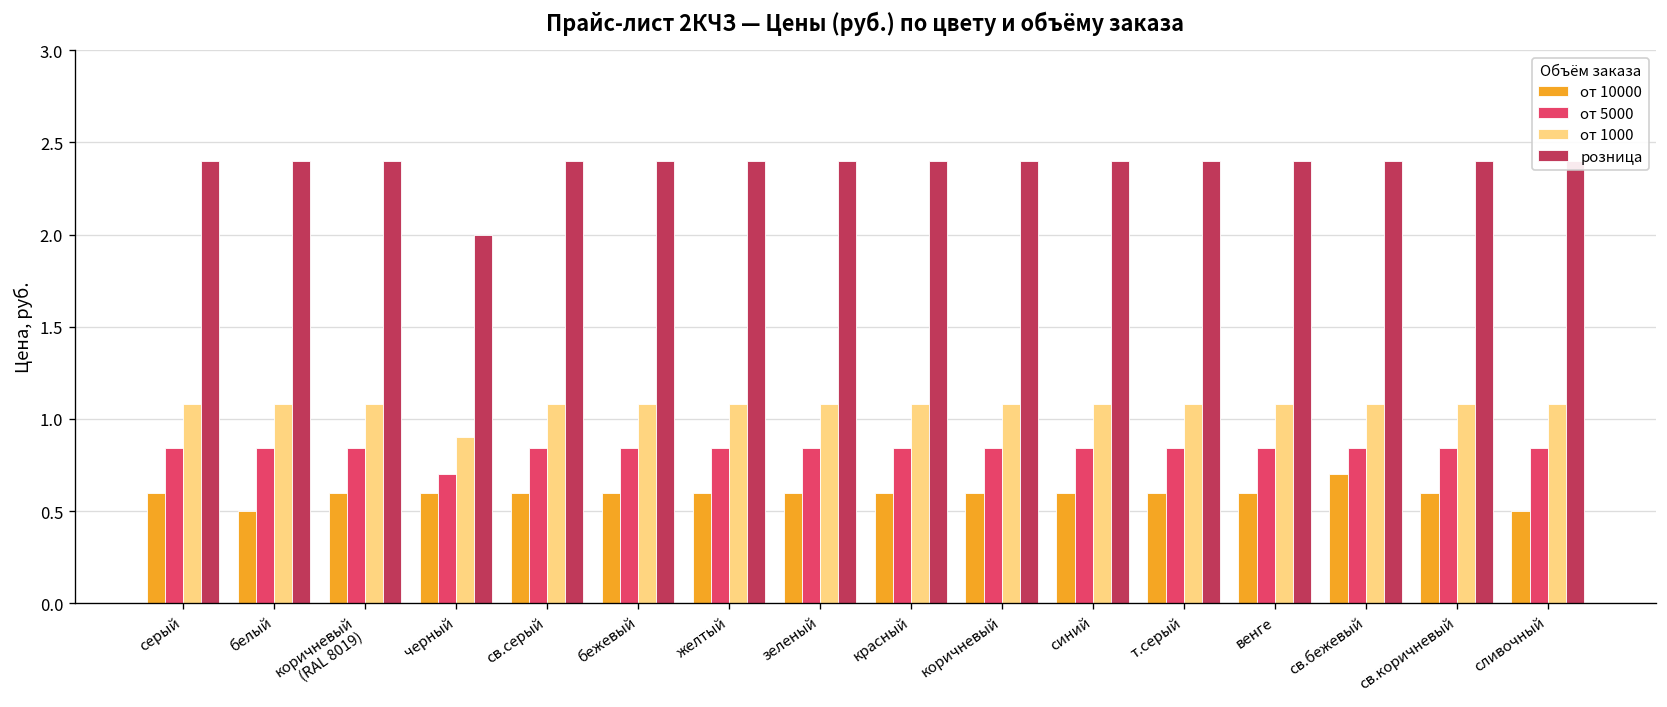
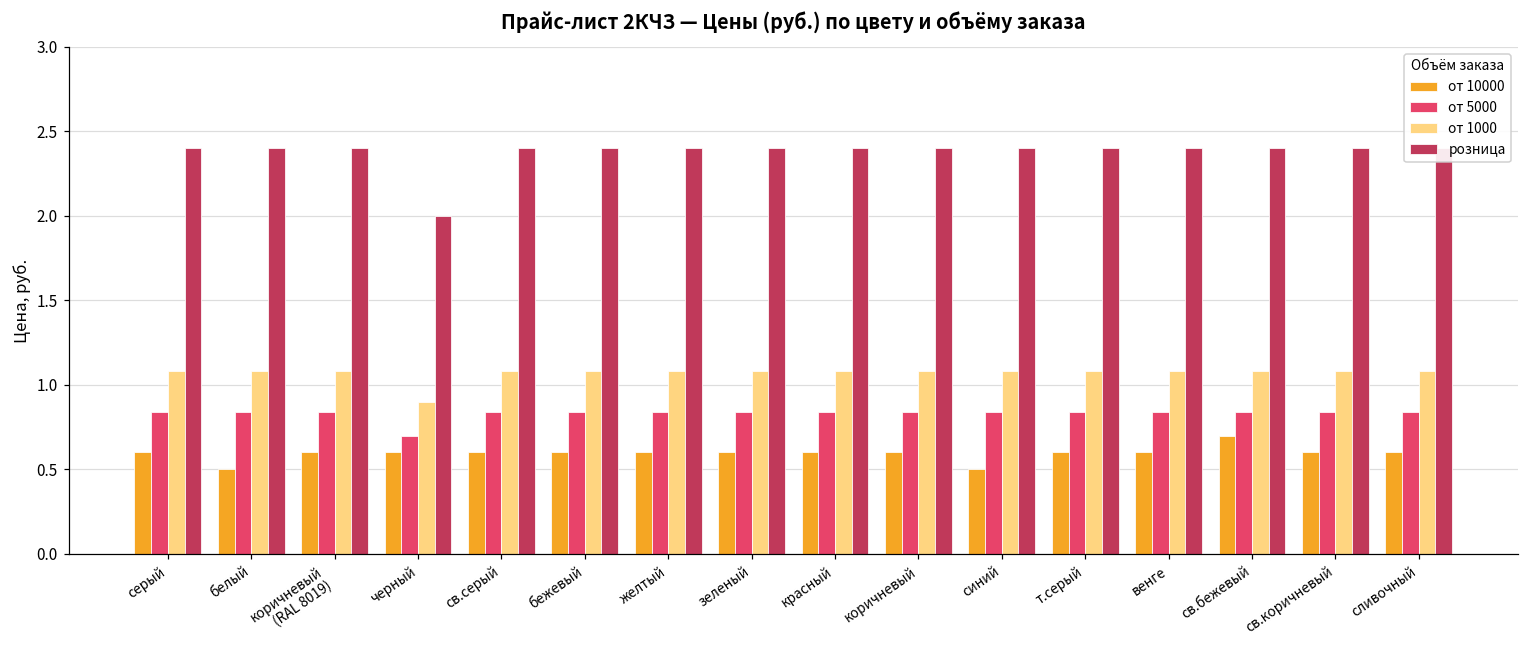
  {
    "от 10000": {
      "серый": 0.6,
      "белый": 0.5,
      "коричневый (RAL 8019)": 0.6,
      "черный": 0.6,
      "св.серый": 0.6,
      "бежевый": 0.6,
      "желтый": 0.6,
      "зеленый": 0.6,
      "красный": 0.6,
      "коричневый": 0.6,
-     "синий": 0.6,
+     "синий": 0.5,
      "т.серый": 0.6,
      "венге": 0.6,
      "св.бежевый": 0.7,
      "св.коричневый": 0.6,
-     "сливочный": 0.5
+     "сливочный": 0.6
    },
    "от 1000": {
      "серый": 1.08,
      "белый": 1.08,
      "коричневый (RAL 8019)": 1.08,
      "черный": 0.9,
      "св.серый": 1.08,
      "бежевый": 1.08,
      "желтый": 1.08,
      "зеленый": 1.08,
      "красный": 1.08,
      "коричневый": 1.08,
      "синий": 1.08,
      "т.серый": 1.08,
      "венге": 1.08,
      "св.бежевый": 1.08,
      "св.коричневый": 1.08,
      "сливочный": 1.08
    }
  }
